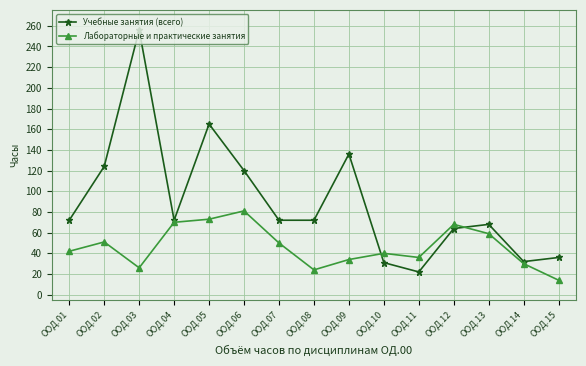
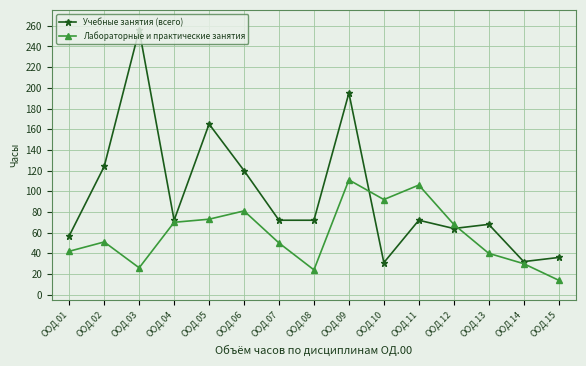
  {
    "Учебные занятия (всего)": {
-     "ООД.01": 72,
+     "ООД.01": 57,
      "ООД.02": 124,
      "ООД.05": 165,
      "ООД.06": 120,
      "ООД.07": 72,
      "ООД.08": 72,
-     "ООД.09": 136,
+     "ООД.09": 195,
      "ООД.10": 31,
-     "ООД.11": 22,
+     "ООД.11": 72,
      "ООД.12": 64,
      "ООД.13": 68,
      "ООД.15": 36
    },
    "Лабораторные и практические занятия": {
      "ООД.01": 42,
      "ООД.02": 51,
      "ООД.03": 26,
      "ООД.05": 73,
      "ООД.06": 81,
      "ООД.07": 50,
      "ООД.08": 24,
-     "ООД.09": 34,
-     "ООД.10": 40,
-     "ООД.11": 36,
+     "ООД.09": 111,
+     "ООД.10": 92,
+     "ООД.11": 106,
      "ООД.12": 68,
-     "ООД.13": 59,
+     "ООД.13": 40,
      "ООД.15": 14
    }
  }
